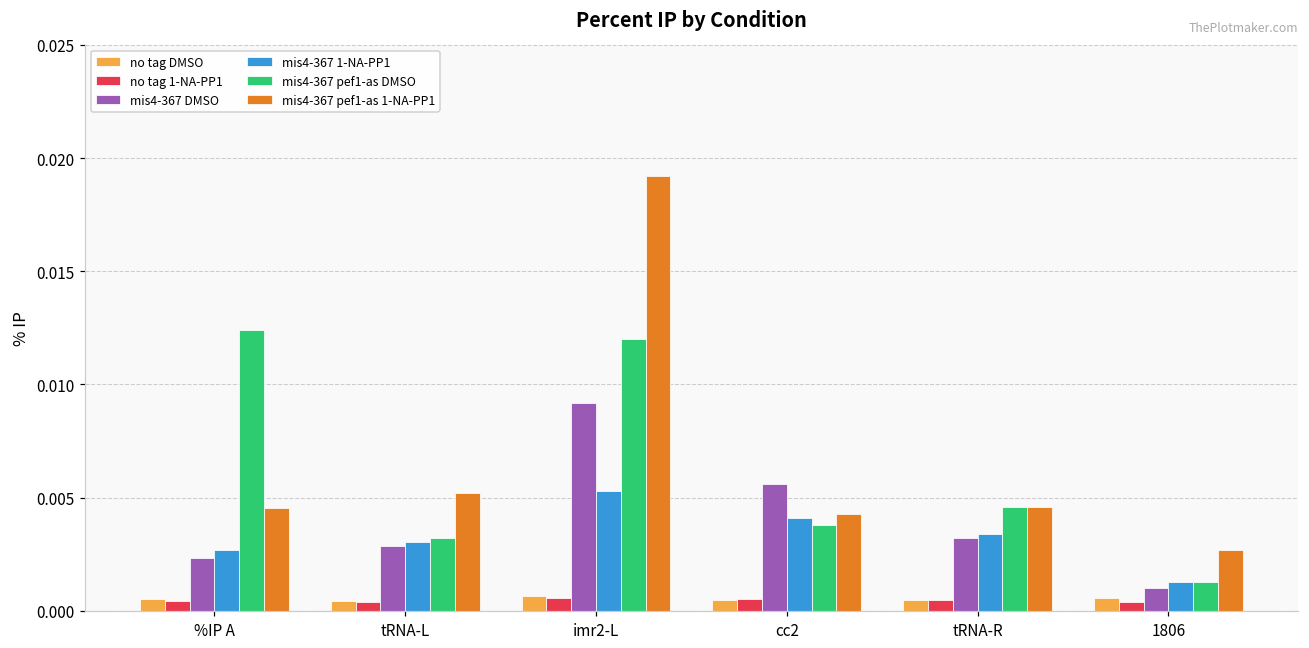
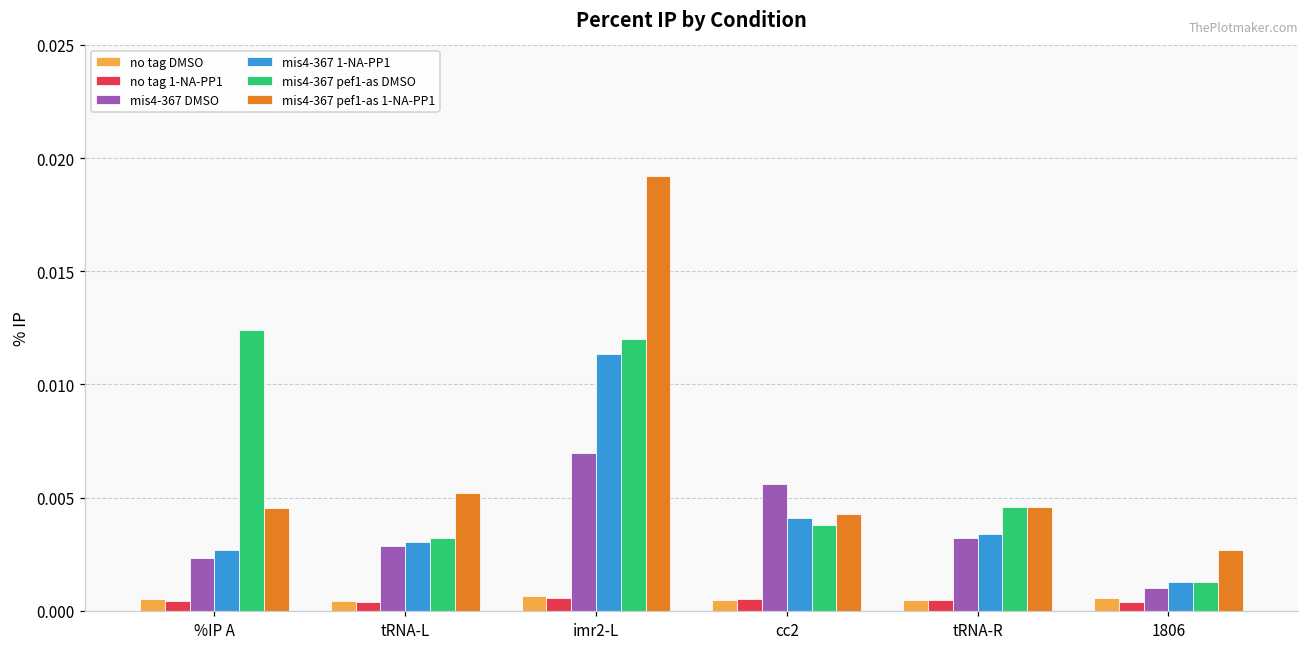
  {
    "no tag 1-NA-PP1": {
      "%IP A": 0.0004,
      "tRNA-L": 0.0004,
      "imr2-L": 0.0006,
      "cc2": 0.0005,
      "tRNA-R": 0.0005,
      "1806": 0.0004
    },
    "mis4-367 DMSO": {
      "%IP A": 0.0023,
      "tRNA-L": 0.0029,
-     "imr2-L": 0.0092,
+     "imr2-L": 0.0070,
      "cc2": 0.0056,
      "tRNA-R": 0.0032,
      "1806": 0.0010
    },
    "mis4-367 1-NA-PP1": {
      "%IP A": 0.0027,
      "tRNA-L": 0.0030,
-     "imr2-L": 0.0053,
+     "imr2-L": 0.0114,
      "cc2": 0.0041,
      "tRNA-R": 0.0034,
      "1806": 0.0013
    },
    "mis4-367 pef1-as DMSO": {
      "%IP A": 0.0124,
      "tRNA-L": 0.0032,
      "imr2-L": 0.0120,
      "cc2": 0.0038,
      "tRNA-R": 0.0046,
      "1806": 0.0013
    }
  }
